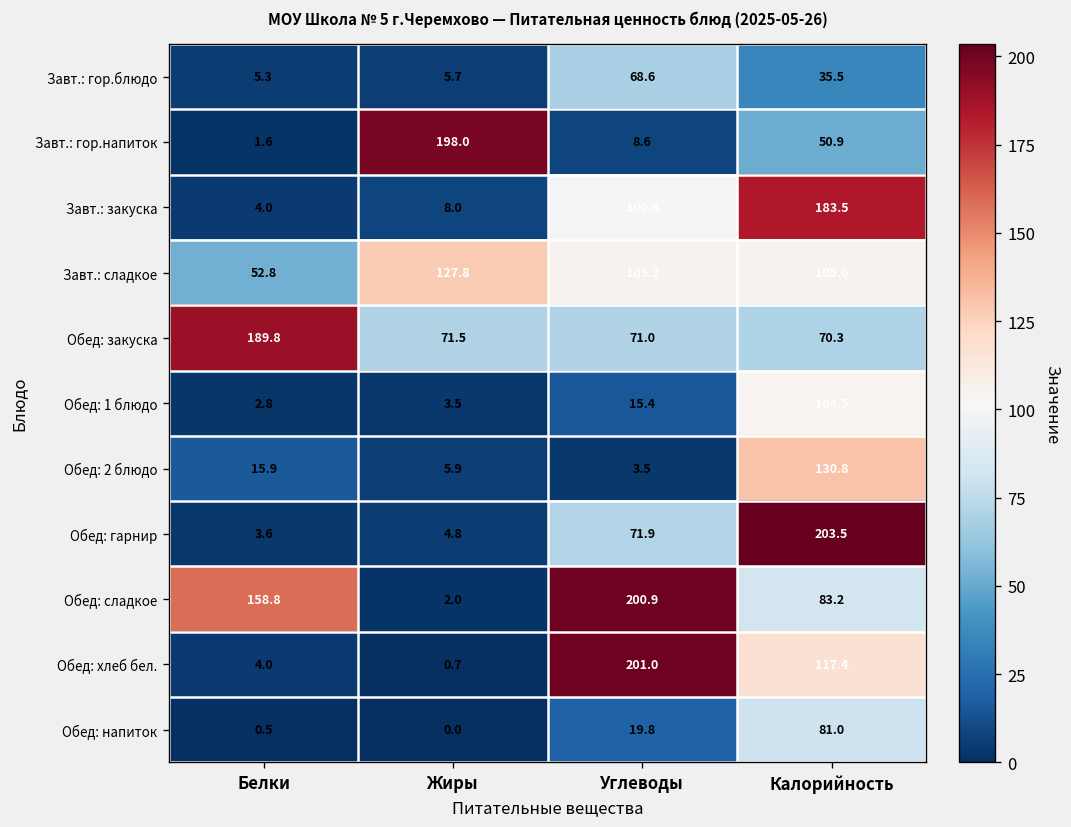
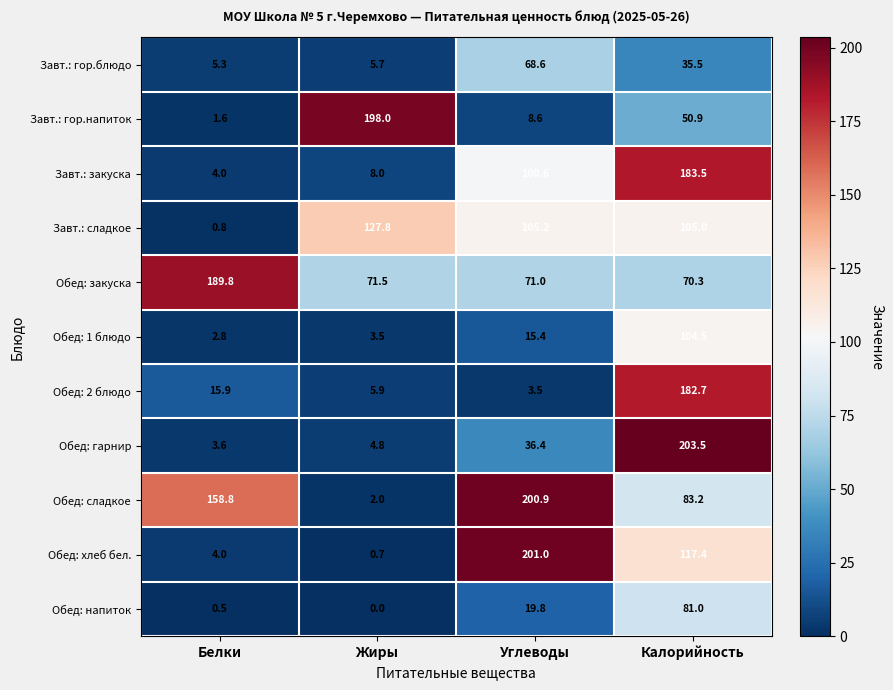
  {
    "Завт.: гор.блюдо": {
      "Белки": 5.3,
      "Жиры": 5.7,
      "Углеводы": 68.6,
      "Калорийность": 35.5
    },
    "Завт.: гор.напиток": {
      "Белки": 1.6,
      "Жиры": 198.0,
      "Углеводы": 8.6,
      "Калорийность": 50.9
    },
    "Завт.: закуска": {
      "Белки": 4.0,
      "Жиры": 8.0,
      "Калорийность": 183.5
    },
    "Завт.: сладкое": {
-     "Белки": 52.8,
+     "Белки": 0.8,
      "Жиры": 127.8
    },
    "Обед: закуска": {
      "Белки": 189.8,
      "Жиры": 71.5,
      "Углеводы": 71.0,
      "Калорийность": 70.3
    },
    "Обед: 1 блюдо": {
      "Белки": 2.8,
      "Жиры": 3.5,
      "Углеводы": 15.4
    },
    "Обед: 2 блюдо": {
      "Белки": 15.9,
      "Жиры": 5.9,
      "Углеводы": 3.5,
-     "Калорийность": 130.8
+     "Калорийность": 182.7
    },
    "Обед: гарнир": {
      "Белки": 3.6,
      "Жиры": 4.8,
-     "Углеводы": 71.9,
+     "Углеводы": 36.4,
      "Калорийность": 203.5
    },
    "Обед: сладкое": {
      "Белки": 158.8,
      "Жиры": 2.0,
      "Углеводы": 200.9,
      "Калорийность": 83.2
    },
    "Обед: хлеб бел.": {
      "Белки": 4.0,
      "Жиры": 0.7,
      "Углеводы": 201.0
    },
    "Обед: напиток": {
      "Белки": 0.5,
      "Жиры": 0.0,
      "Углеводы": 19.8,
      "Калорийность": 81.0
    }
  }
